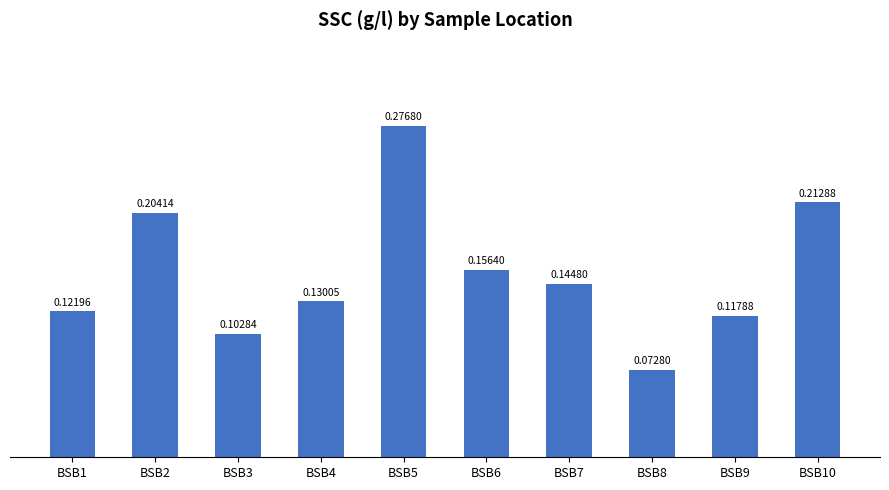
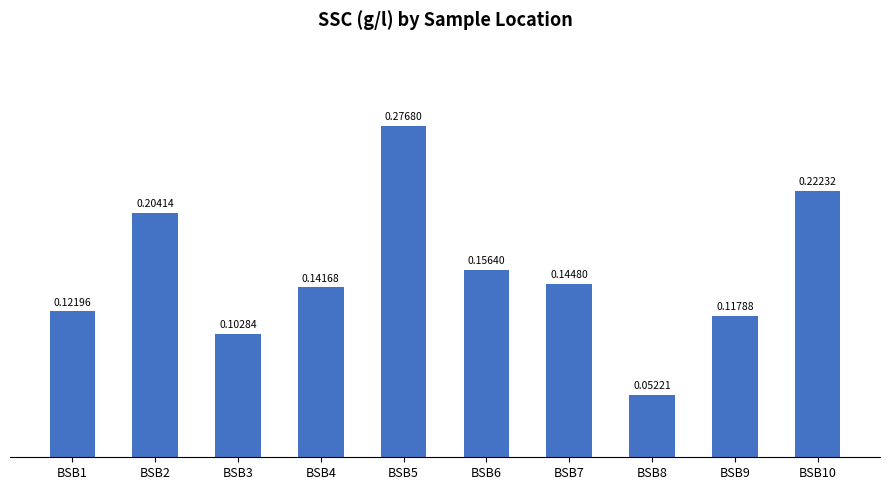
  {
    "BSB1": 0.12196,
    "BSB2": 0.20414,
    "BSB3": 0.10284,
-   "BSB4": 0.13005,
+   "BSB4": 0.14168,
    "BSB5": 0.27680,
    "BSB6": 0.15640,
    "BSB7": 0.14480,
-   "BSB8": 0.07280,
+   "BSB8": 0.05221,
    "BSB9": 0.11788,
-   "BSB10": 0.21288
+   "BSB10": 0.22232
  }
